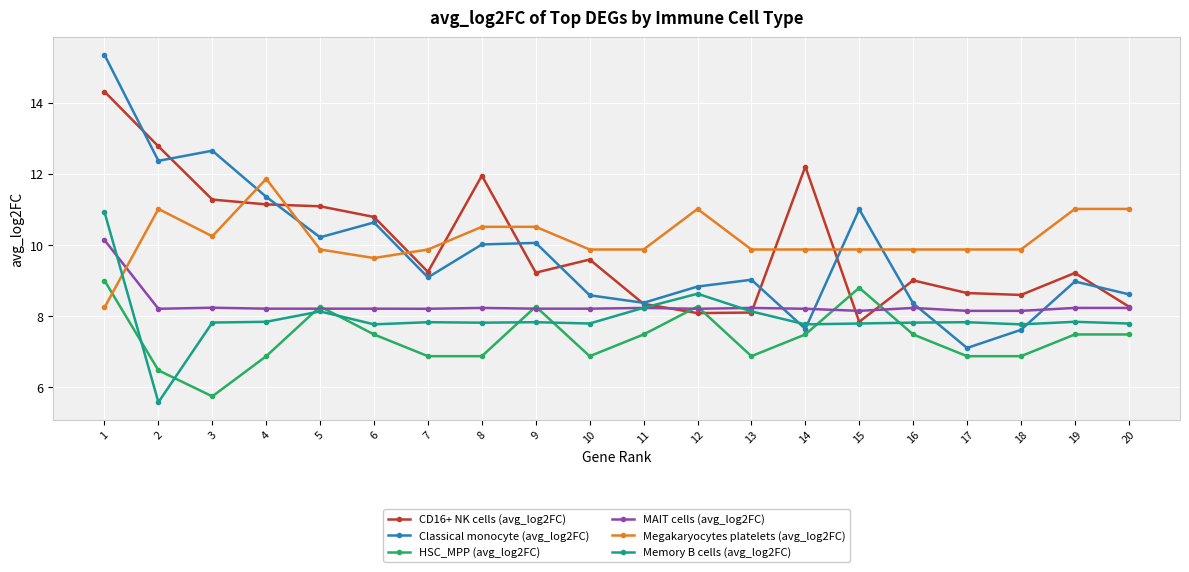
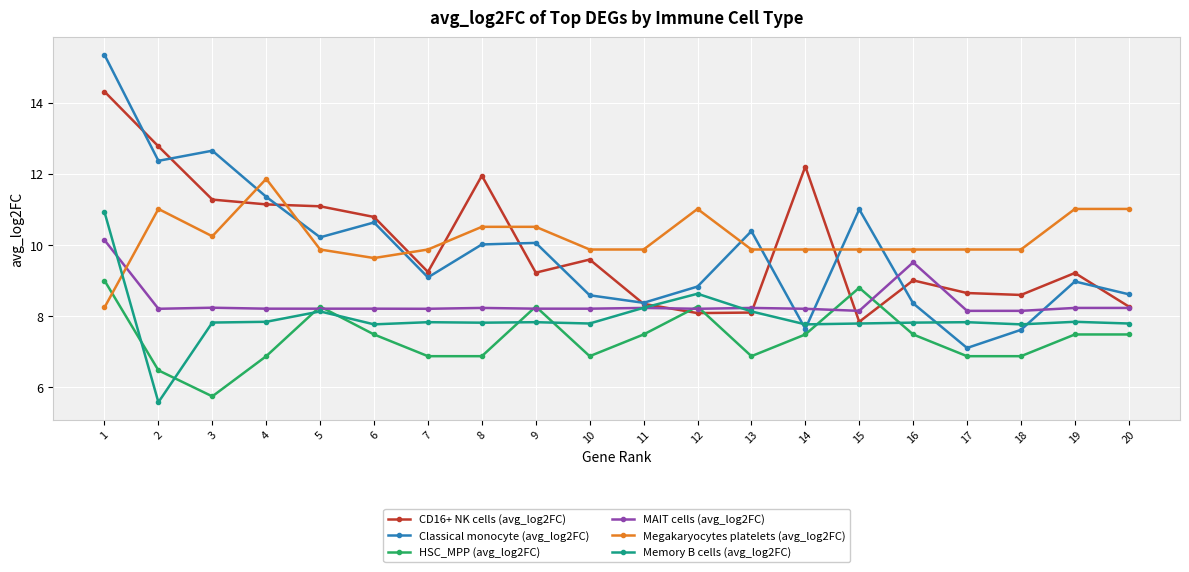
  {
    "CD16+ NK cells (avg_log2FC)": {
      "1": 14.3,
      "2": 12.8,
      "3": 11.3,
      "4": 11.1,
      "5": 11.1,
      "6": 10.8,
      "7": 9.2,
      "8": 12.0,
      "9": 9.2,
      "10": 9.6,
      "12": 8.1,
      "14": 12.2,
      "16": 9.0,
      "17": 8.7,
      "18": 8.6,
      "19": 9.2
    },
    "Classical monocyte (avg_log2FC)": {
      "1": 15.4,
      "2": 12.4,
      "3": 12.7,
      "4": 11.4,
      "5": 10.2,
      "6": 10.6,
      "7": 9.1,
      "8": 10.0,
      "9": 10.1,
      "10": 8.6,
      "12": 8.8,
-     "13": 9.0,
+     "13": 10.4,
      "14": 7.6,
      "15": 11.0,
      "16": 8.4,
      "17": 7.1,
      "18": 7.6,
      "19": 9.0,
      "20": 8.6
    },
    "MAIT cells (avg_log2FC)": {
      "1": 10.1,
      "2": 8.2,
      "3": 8.2,
      "4": 8.2,
      "6": 8.2,
      "7": 8.2,
      "8": 8.2,
      "10": 8.2,
      "13": 8.2,
      "14": 8.2,
      "15": 8.2,
-     "16": 8.2,
+     "16": 9.5,
      "17": 8.2,
      "18": 8.2,
      "19": 8.2
    },
    "Megakaryocytes platelets (avg_log2FC)": {
      "1": 8.2,
      "2": 11.0,
      "3": 10.3,
      "4": 11.9,
      "5": 9.9,
      "6": 9.6,
      "7": 9.9,
      "8": 10.5,
      "9": 10.5,
      "10": 9.9,
      "11": 9.9,
      "12": 11.0,
      "13": 9.9,
      "14": 9.9,
      "15": 9.9,
      "16": 9.9,
      "17": 9.9,
      "18": 9.9,
      "19": 11.0,
      "20": 11.0
    }
  }
